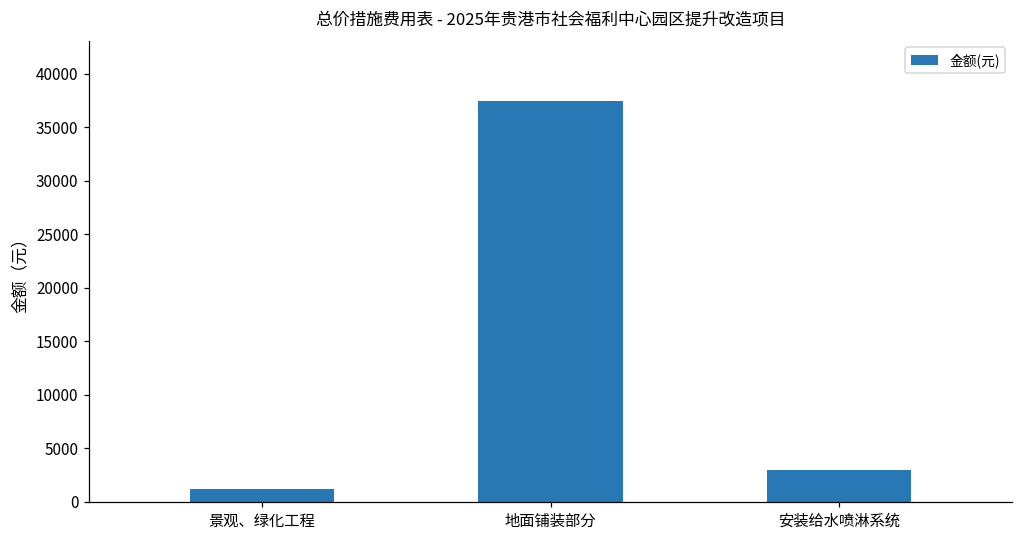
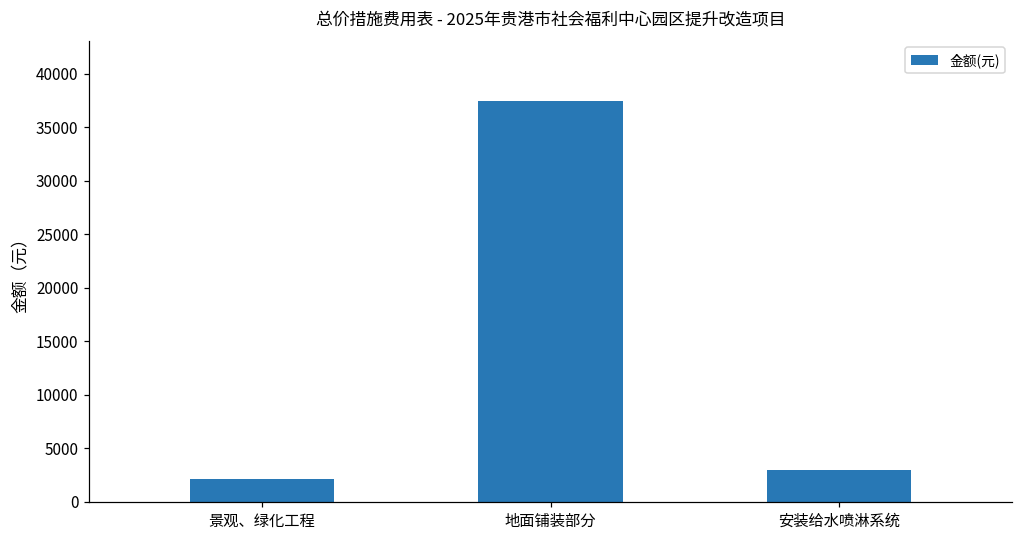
  {
-   "景观、绿化工程": 1000,
+   "景观、绿化工程": 2000,
    "地面铺装部分": 37000,
    "安装给水喷淋系统": 3000
  }
